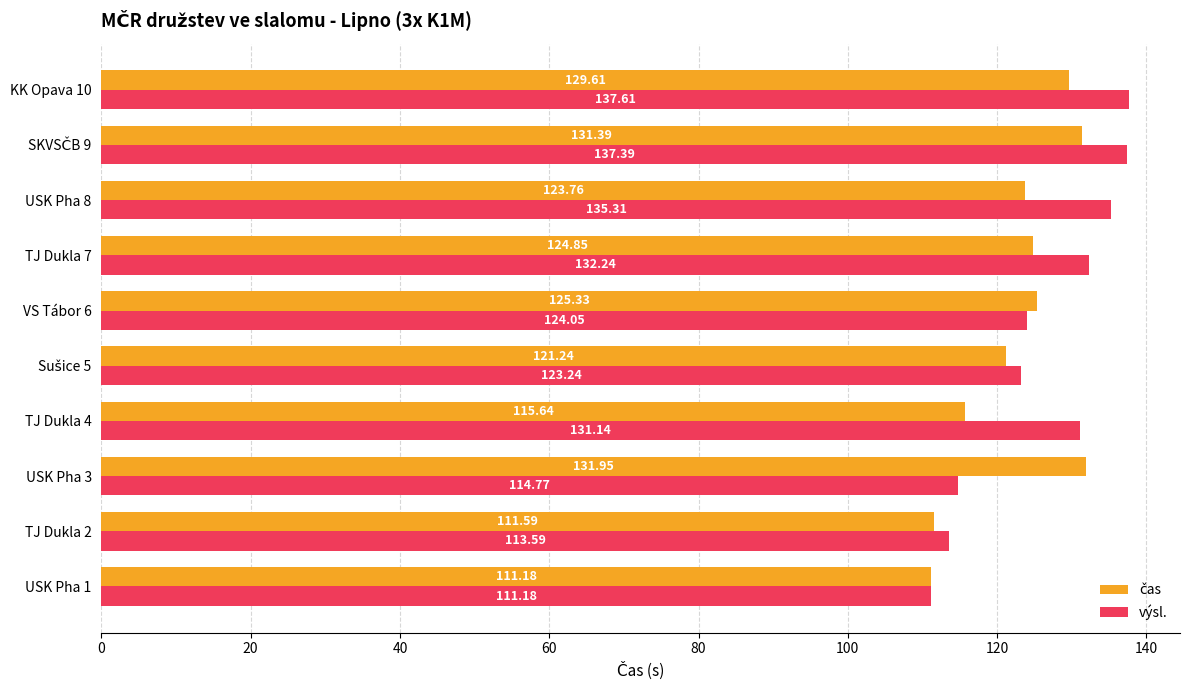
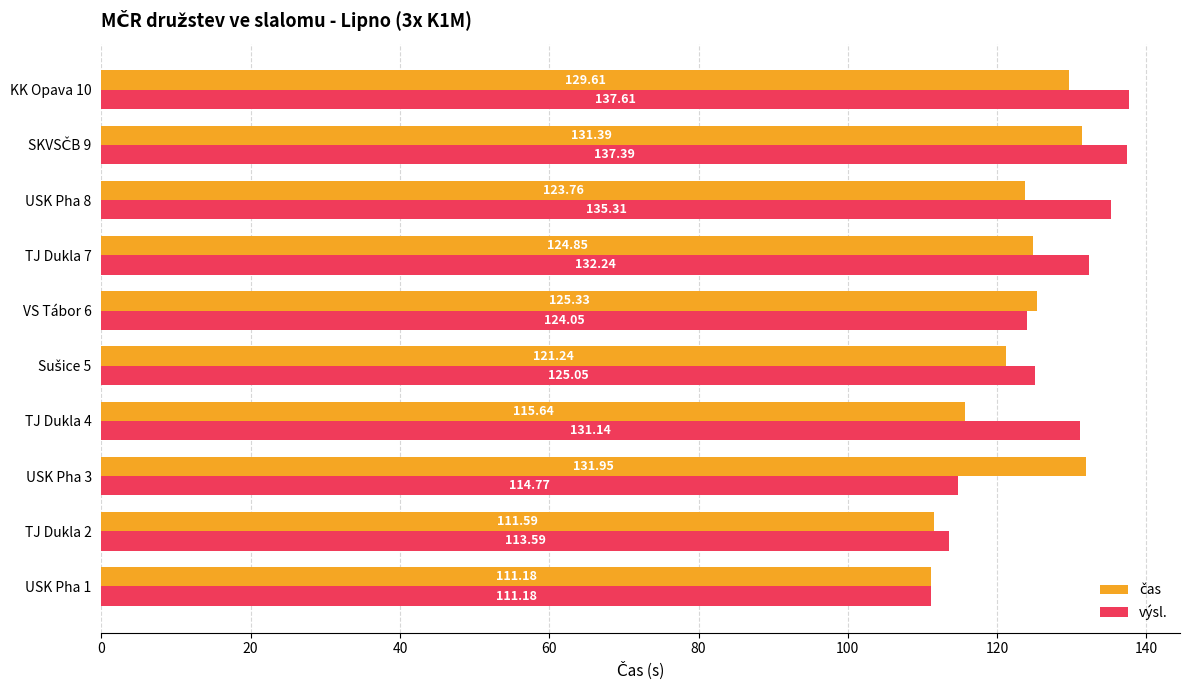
  {
    "čas": {
      "KK Opava 10": 129.61,
      "SKVSČB 9": 131.39,
      "USK Pha 8": 123.76,
      "TJ Dukla 7": 124.85,
      "VS Tábor 6": 125.33,
      "Sušice 5": 121.24,
      "TJ Dukla 4": 115.64,
      "USK Pha 3": 131.95,
      "TJ Dukla 2": 111.59,
      "USK Pha 1": 111.18
    },
    "výsl.": {
      "KK Opava 10": 137.61,
      "SKVSČB 9": 137.39,
      "USK Pha 8": 135.31,
      "TJ Dukla 7": 132.24,
      "VS Tábor 6": 124.05,
-     "Sušice 5": 123.24,
+     "Sušice 5": 125.05,
      "TJ Dukla 4": 131.14,
      "USK Pha 3": 114.77,
      "TJ Dukla 2": 113.59,
      "USK Pha 1": 111.18
    }
  }
